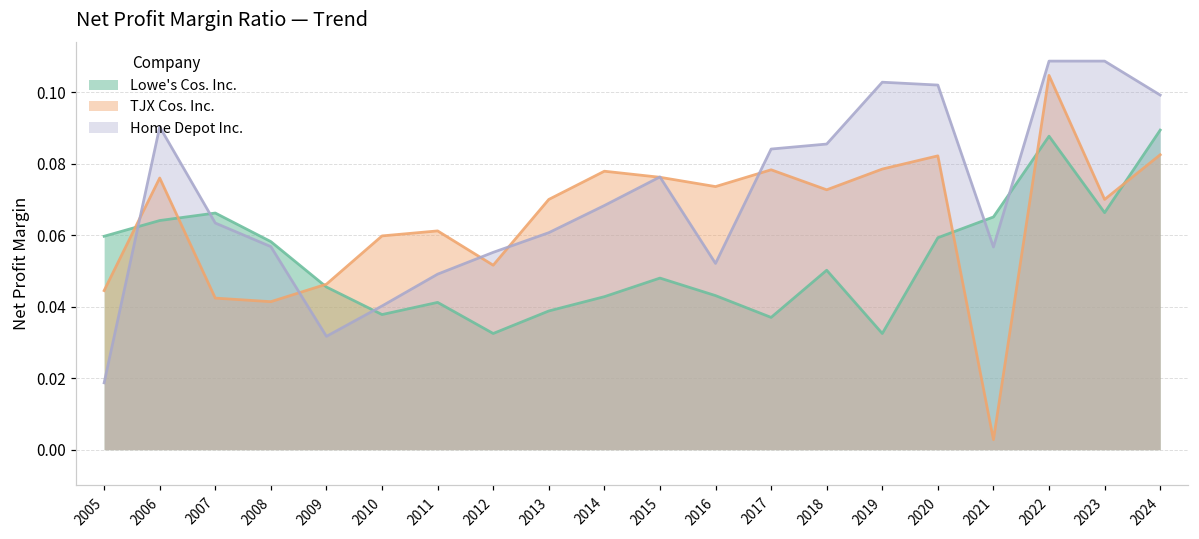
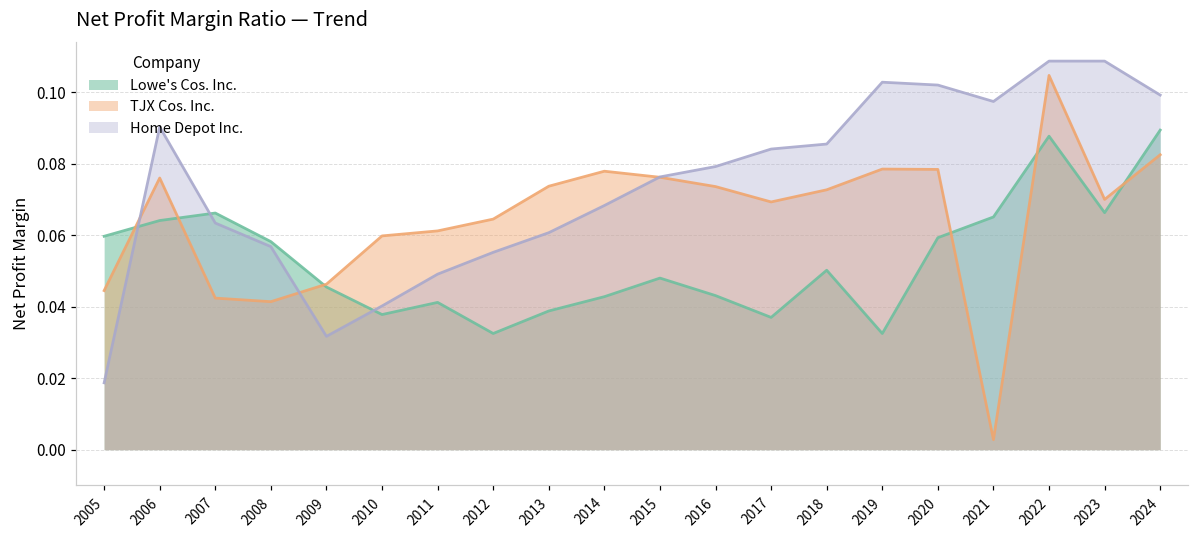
  {
    "Lowe's Cos. Inc.": {
      "2005": 0.060,
      "2006": 0.064,
      "2007": 0.066,
      "2008": 0.058,
      "2009": 0.046,
      "2010": 0.038,
      "2011": 0.041,
      "2012": 0.033,
      "2013": 0.039,
      "2014": 0.043,
      "2015": 0.048,
      "2016": 0.043,
      "2017": 0.037,
      "2018": 0.050,
      "2019": 0.033,
      "2020": 0.059,
      "2021": 0.065,
      "2022": 0.088,
      "2023": 0.066,
      "2024": 0.089
    },
    "TJX Cos. Inc.": {
      "2005": 0.045,
      "2006": 0.076,
      "2007": 0.042,
      "2008": 0.041,
      "2009": 0.046,
      "2010": 0.060,
      "2011": 0.061,
-     "2012": 0.052,
-     "2013": 0.070,
+     "2012": 0.065,
+     "2013": 0.074,
      "2014": 0.078,
      "2016": 0.074,
-     "2017": 0.078,
+     "2017": 0.069,
      "2018": 0.073,
      "2019": 0.079,
-     "2020": 0.082,
+     "2020": 0.078,
      "2021": 0.003,
      "2022": 0.105,
      "2023": 0.070,
      "2024": 0.083
    },
    "Home Depot Inc.": {
      "2005": 0.019,
      "2006": 0.090,
      "2007": 0.063,
      "2008": 0.057,
      "2009": 0.032,
      "2010": 0.040,
      "2011": 0.049,
      "2012": 0.055,
      "2013": 0.061,
      "2014": 0.068,
-     "2016": 0.052,
+     "2016": 0.079,
      "2017": 0.084,
      "2018": 0.086,
      "2019": 0.103,
      "2020": 0.102,
-     "2021": 0.057,
+     "2021": 0.097,
      "2022": 0.109,
      "2023": 0.109,
      "2024": 0.099
    }
  }
